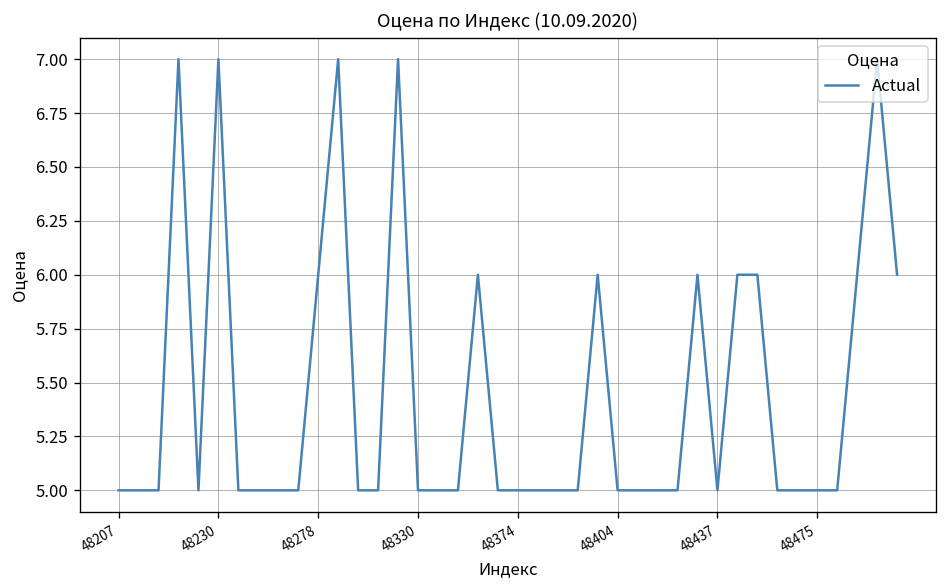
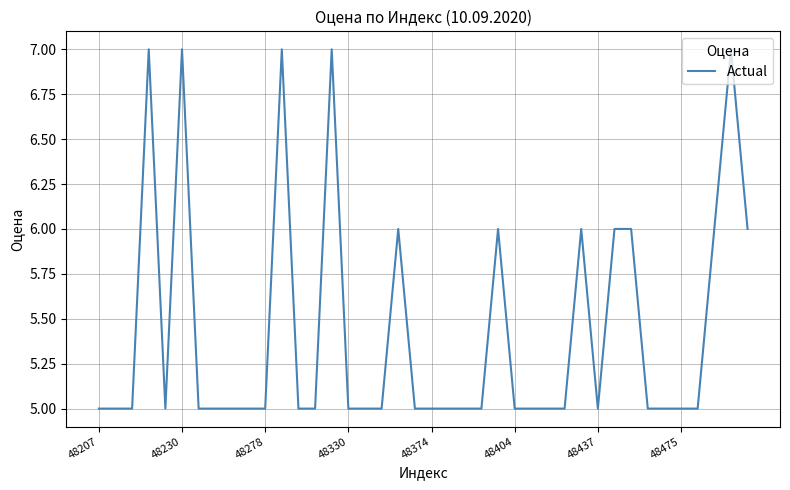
  {
    "48207": 5,
    "48230": 7,
-   "48278": 6,
+   "48278": 5,
    "48330": 5,
    "48374": 5,
    "48404": 5,
    "48437": 5,
    "48475": 5
  }
